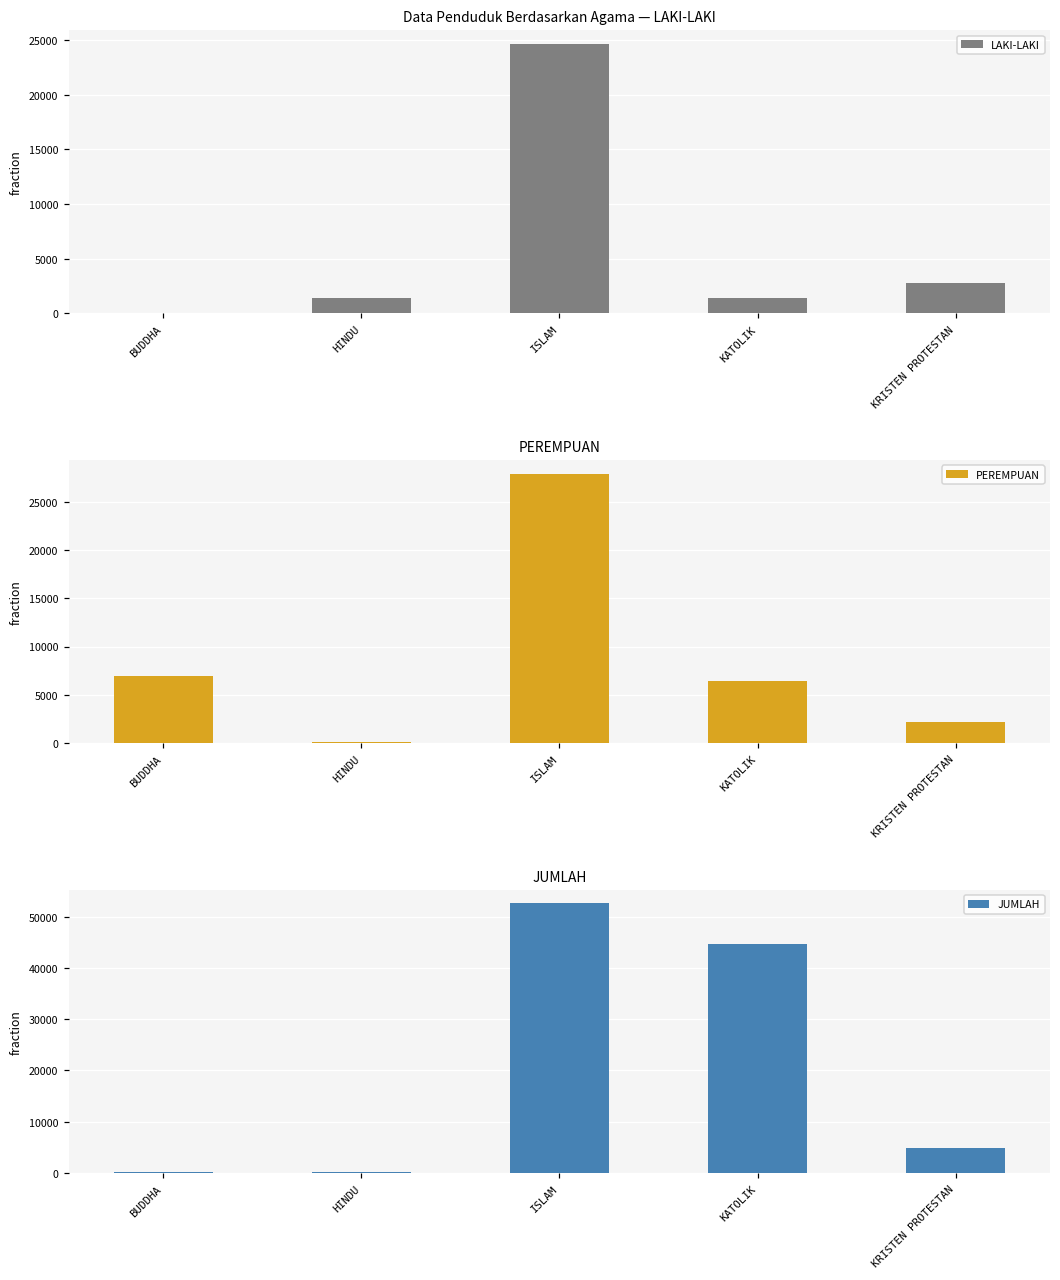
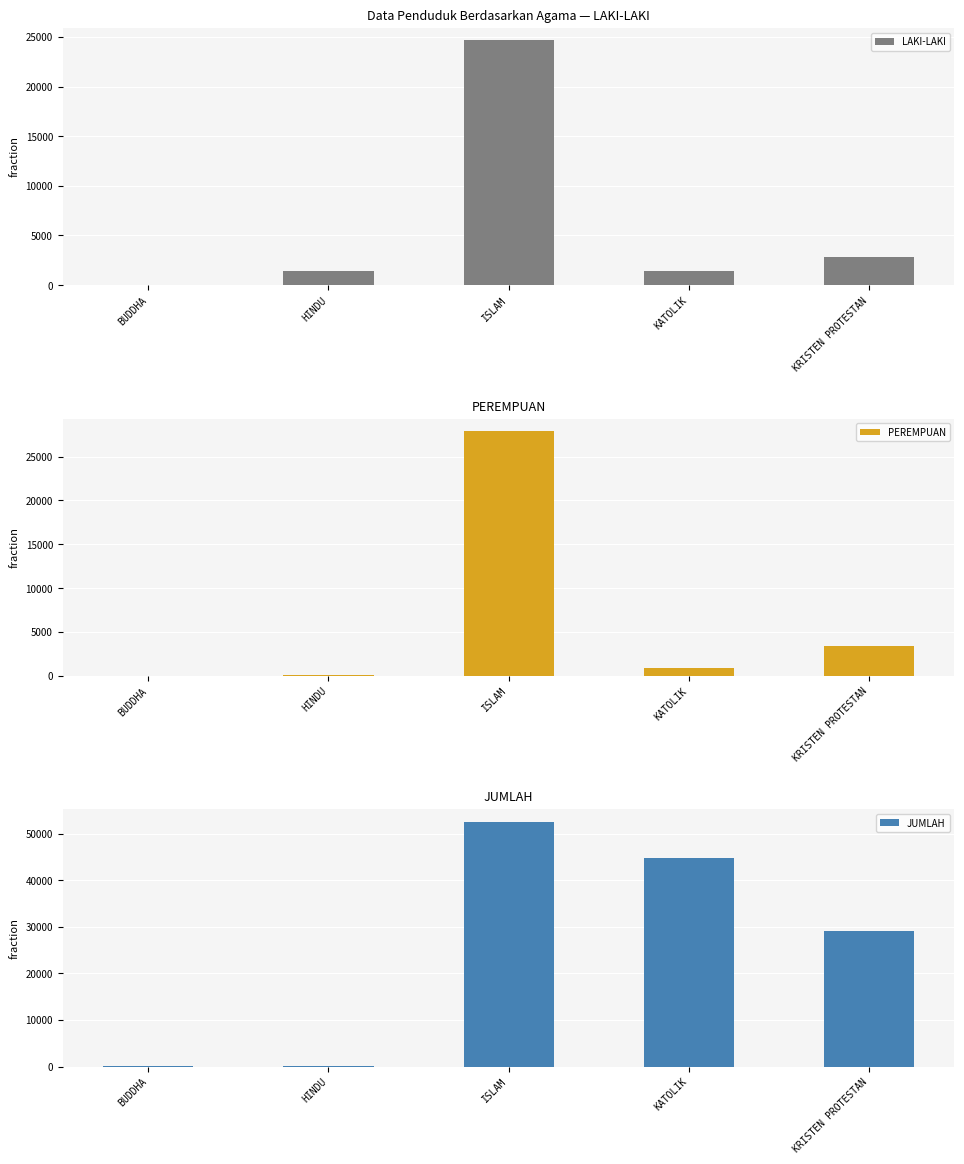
  {
    "Data Penduduk Berdasarkan Agama — LAKI-LAKI": {
      "HINDU": 1000,
      "ISLAM": 25000,
      "KATOLIK": 1000,
      "KRISTEN PROTESTAN": 3000
    },
    "PEREMPUAN": {
-     "BUDDHA": 7000,
+     "BUDDHA": 0,
      "ISLAM": 28000,
-     "KATOLIK": 6000,
-     "KRISTEN PROTESTAN": 2000
+     "KATOLIK": 1000,
+     "KRISTEN PROTESTAN": 3000
    },
    "JUMLAH": {
      "ISLAM": 53000,
      "KATOLIK": 45000,
-     "KRISTEN PROTESTAN": 5000
+     "KRISTEN PROTESTAN": 29000
    }
  }
